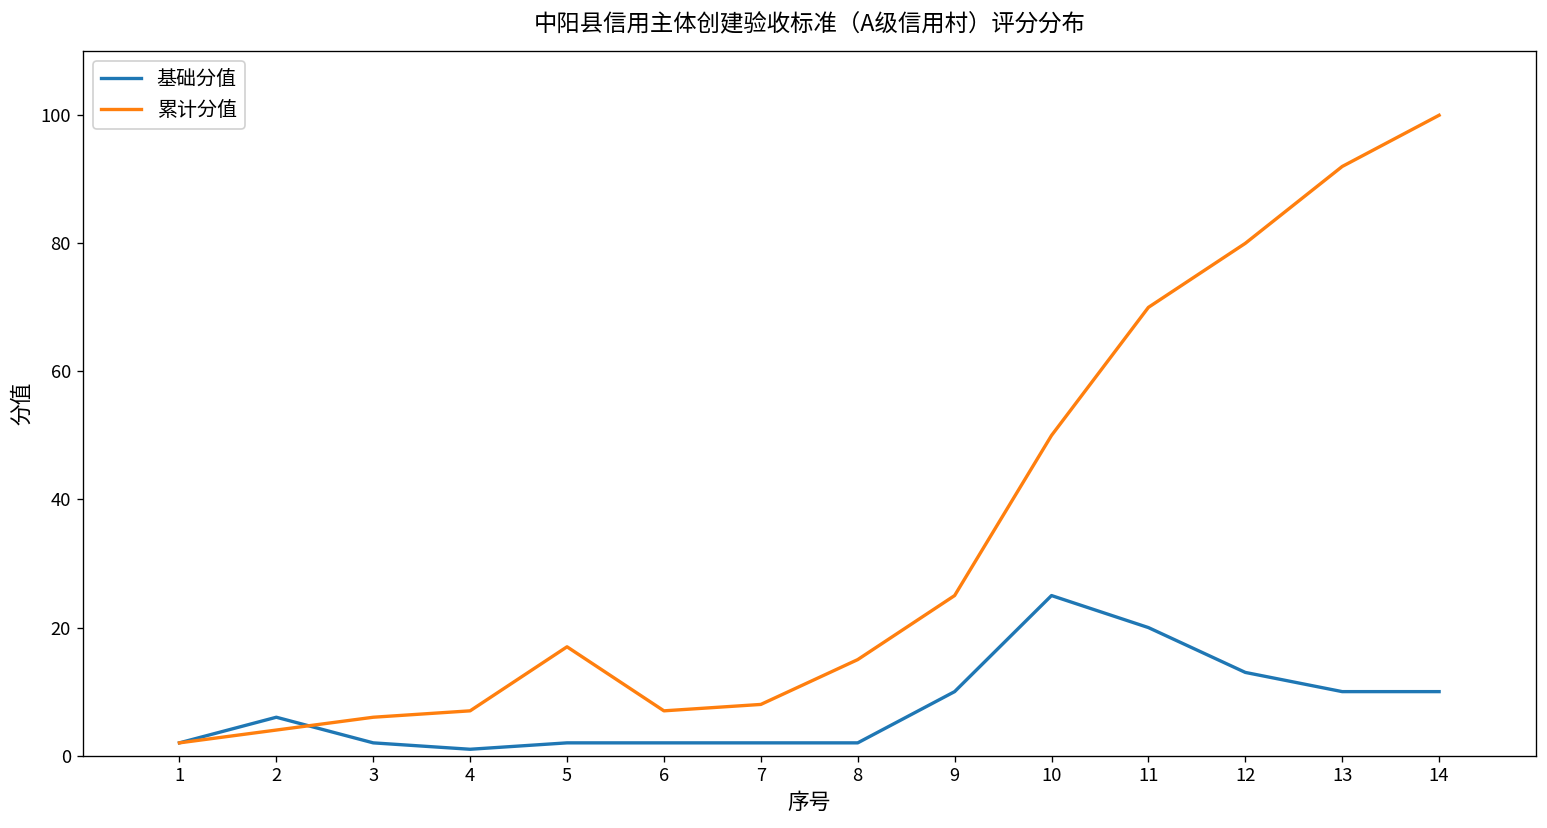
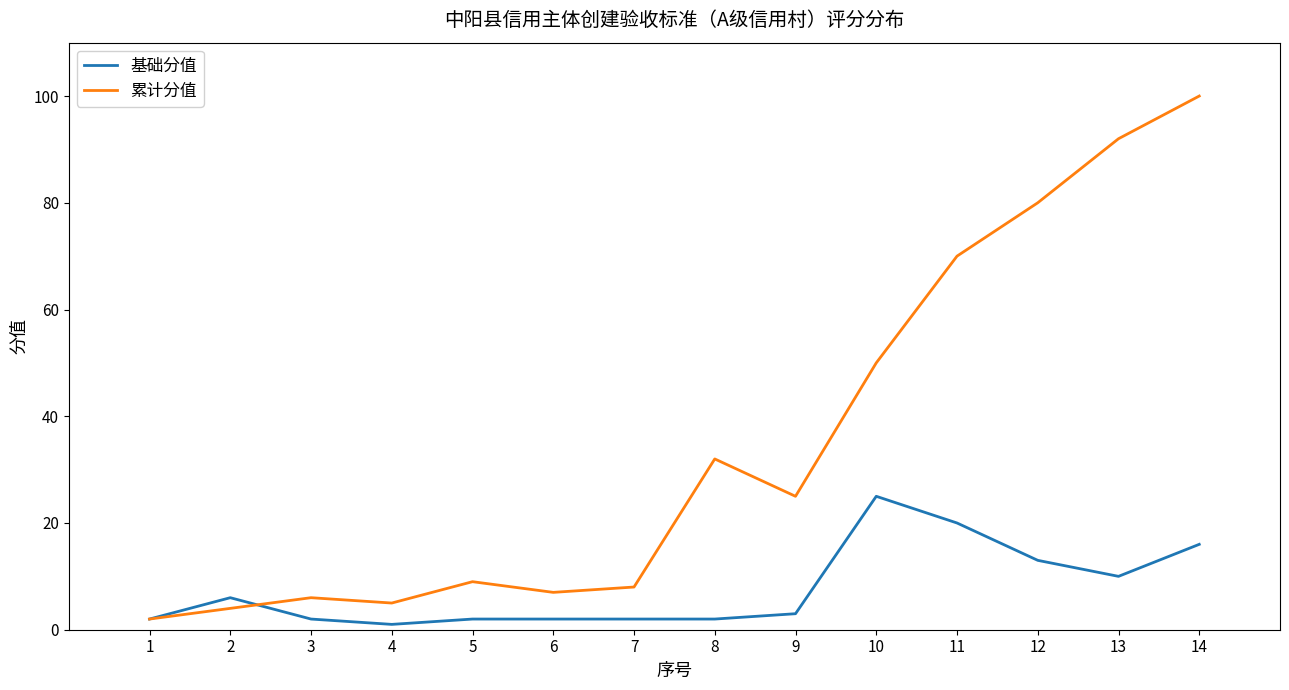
  {
    "基础分值": {
      "2": 6,
      "3": 2,
      "4": 1,
      "5": 2,
      "6": 2,
      "7": 2,
      "8": 2,
-     "9": 10,
+     "9": 3,
      "10": 25,
      "11": 20,
      "12": 13,
      "13": 10,
-     "14": 10
+     "14": 16
    },
    "累计分值": {
      "2": 4,
      "3": 6,
-     "4": 7,
-     "5": 17,
+     "4": 5,
+     "5": 9,
      "6": 7,
      "7": 8,
-     "8": 15,
+     "8": 32,
      "9": 25,
      "10": 50,
      "11": 70,
      "12": 80,
      "13": 92,
      "14": 100
    }
  }
